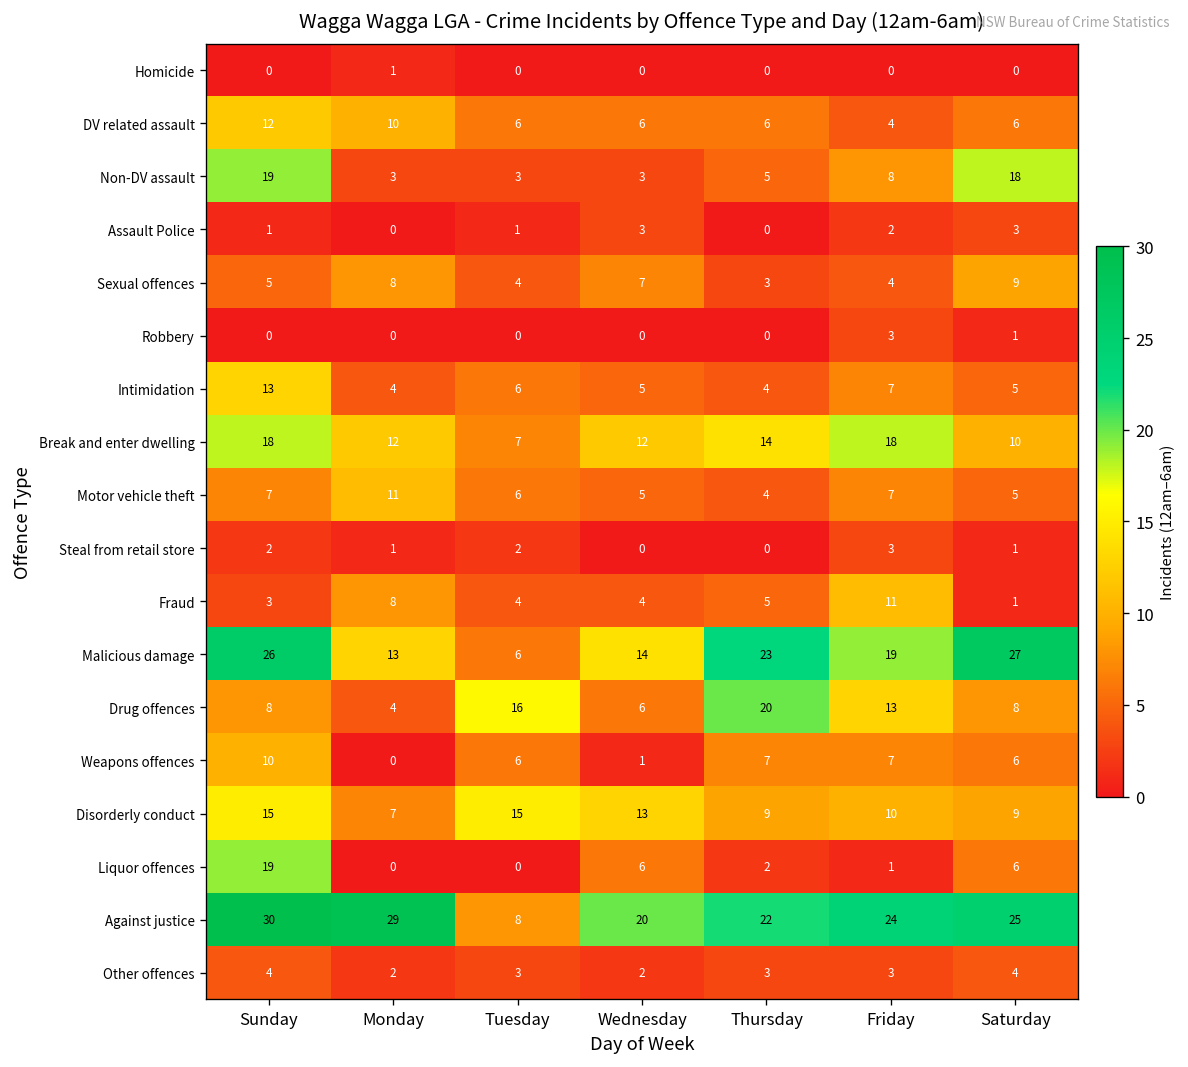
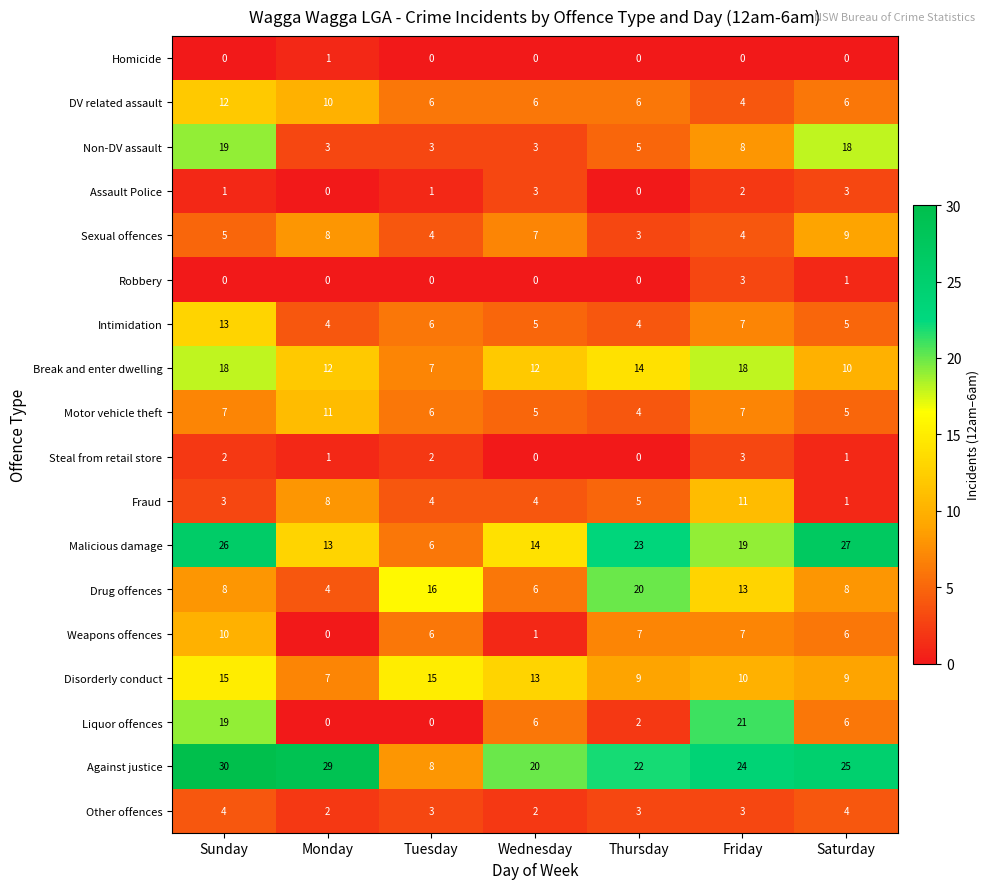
  {
    "Homicide": {
      "Sunday": 0,
      "Monday": 1,
      "Tuesday": 0,
      "Wednesday": 0,
      "Thursday": 0,
      "Friday": 0,
      "Saturday": 0
    },
    "DV related assault": {
      "Sunday": 12,
      "Monday": 10,
      "Tuesday": 6,
      "Wednesday": 6,
      "Thursday": 6,
      "Friday": 4,
      "Saturday": 6
    },
    "Non-DV assault": {
      "Sunday": 19,
      "Monday": 3,
      "Tuesday": 3,
      "Wednesday": 3,
      "Thursday": 5,
      "Friday": 8,
      "Saturday": 18
    },
    "Assault Police": {
      "Sunday": 1,
      "Monday": 0,
      "Tuesday": 1,
      "Wednesday": 3,
      "Thursday": 0,
      "Friday": 2,
      "Saturday": 3
    },
    "Sexual offences": {
      "Sunday": 5,
      "Monday": 8,
      "Tuesday": 4,
      "Wednesday": 7,
      "Thursday": 3,
      "Friday": 4,
      "Saturday": 9
    },
    "Robbery": {
      "Sunday": 0,
      "Monday": 0,
      "Tuesday": 0,
      "Wednesday": 0,
      "Thursday": 0,
      "Friday": 3,
      "Saturday": 1
    },
    "Intimidation": {
      "Sunday": 13,
      "Monday": 4,
      "Tuesday": 6,
      "Wednesday": 5,
      "Thursday": 4,
      "Friday": 7,
      "Saturday": 5
    },
    "Break and enter dwelling": {
      "Sunday": 18,
      "Monday": 12,
      "Tuesday": 7,
      "Wednesday": 12,
      "Thursday": 14,
      "Friday": 18,
      "Saturday": 10
    },
    "Motor vehicle theft": {
      "Sunday": 7,
      "Monday": 11,
      "Tuesday": 6,
      "Wednesday": 5,
      "Thursday": 4,
      "Friday": 7,
      "Saturday": 5
    },
    "Steal from retail store": {
      "Sunday": 2,
      "Monday": 1,
      "Tuesday": 2,
      "Wednesday": 0,
      "Thursday": 0,
      "Friday": 3,
      "Saturday": 1
    },
    "Fraud": {
      "Sunday": 3,
      "Monday": 8,
      "Tuesday": 4,
      "Wednesday": 4,
      "Thursday": 5,
      "Friday": 11,
      "Saturday": 1
    },
    "Malicious damage": {
      "Sunday": 26,
      "Monday": 13,
      "Tuesday": 6,
      "Wednesday": 14,
      "Thursday": 23,
      "Friday": 19,
      "Saturday": 27
    },
    "Drug offences": {
      "Sunday": 8,
      "Monday": 4,
      "Tuesday": 16,
      "Wednesday": 6,
      "Thursday": 20,
      "Friday": 13,
      "Saturday": 8
    },
    "Weapons offences": {
      "Sunday": 10,
      "Monday": 0,
      "Tuesday": 6,
      "Wednesday": 1,
      "Thursday": 7,
      "Friday": 7,
      "Saturday": 6
    },
    "Disorderly conduct": {
      "Sunday": 15,
      "Monday": 7,
      "Tuesday": 15,
      "Wednesday": 13,
      "Thursday": 9,
      "Friday": 10,
      "Saturday": 9
    },
    "Liquor offences": {
      "Sunday": 19,
      "Monday": 0,
      "Tuesday": 0,
      "Wednesday": 6,
      "Thursday": 2,
-     "Friday": 1,
+     "Friday": 21,
      "Saturday": 6
    },
    "Against justice": {
      "Sunday": 30,
      "Monday": 29,
      "Tuesday": 8,
      "Wednesday": 20,
      "Thursday": 22,
      "Friday": 24,
      "Saturday": 25
    },
    "Other offences": {
      "Sunday": 4,
      "Monday": 2,
      "Tuesday": 3,
      "Wednesday": 2,
      "Thursday": 3,
      "Friday": 3,
      "Saturday": 4
    }
  }
